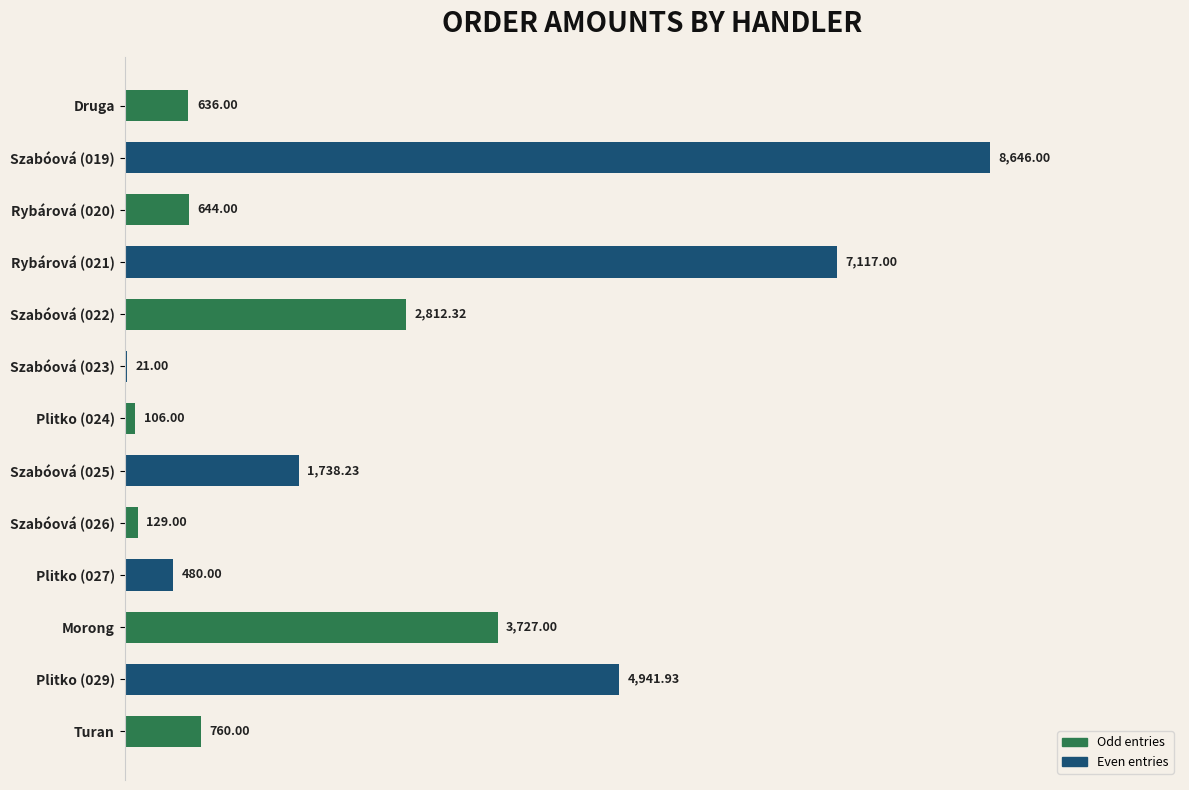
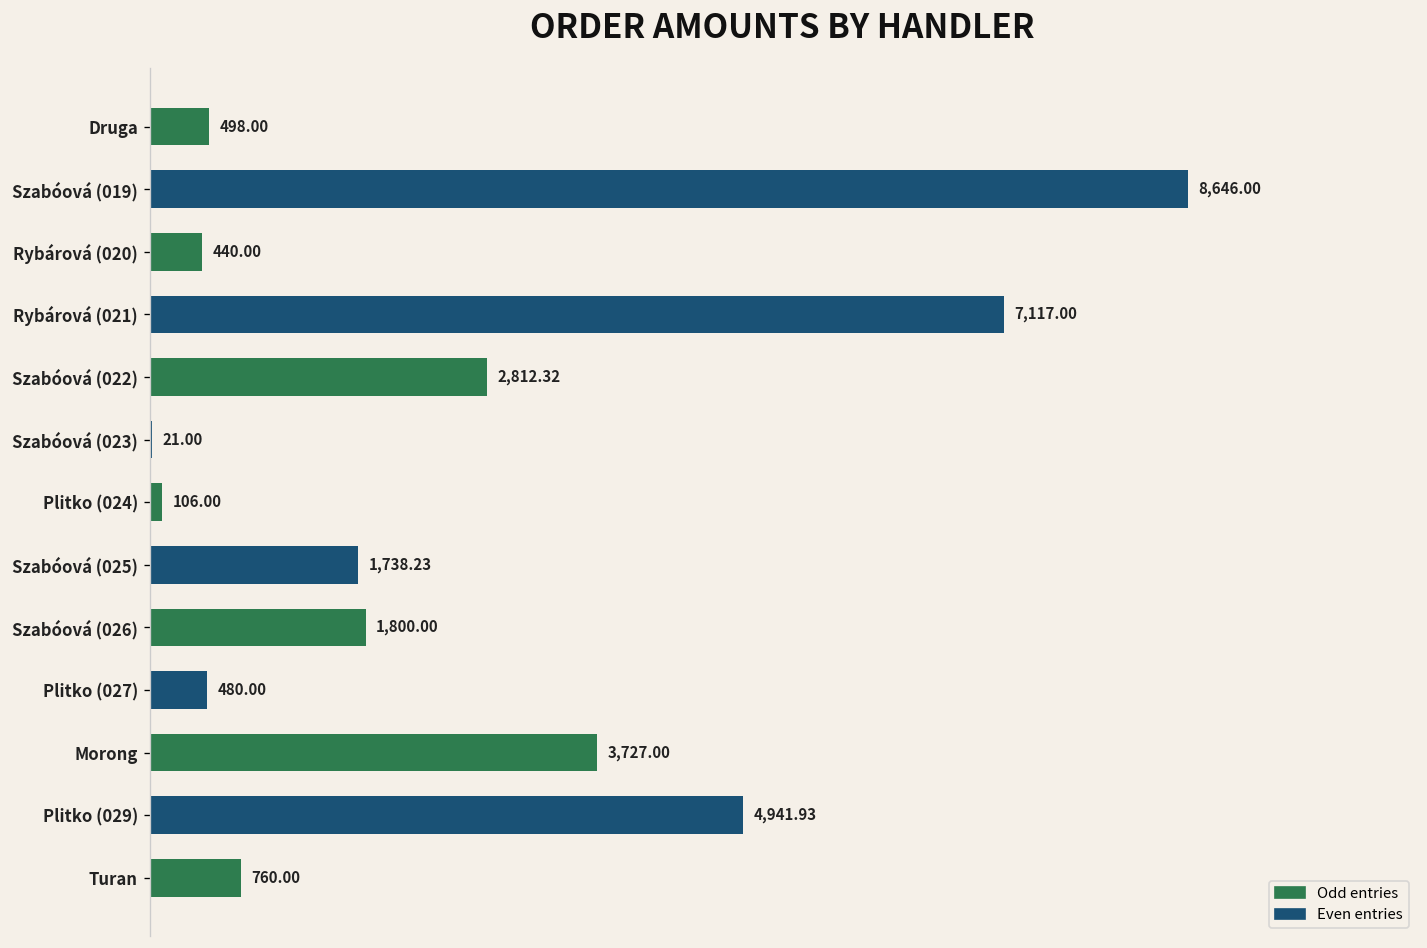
  {
-   "Druga": "636.00",
+   "Druga": "498.00",
    "Szabóová (019)": "8,646.00",
-   "Rybárová (020)": "644.00",
+   "Rybárová (020)": "440.00",
    "Rybárová (021)": "7,117.00",
    "Szabóová (022)": "2,812.32",
    "Szabóová (023)": "21.00",
    "Plitko (024)": "106.00",
    "Szabóová (025)": "1,738.23",
-   "Szabóová (026)": "129.00",
+   "Szabóová (026)": "1,800.00",
    "Plitko (027)": "480.00",
    "Morong": "3,727.00",
    "Plitko (029)": "4,941.93",
    "Turan": "760.00"
  }
